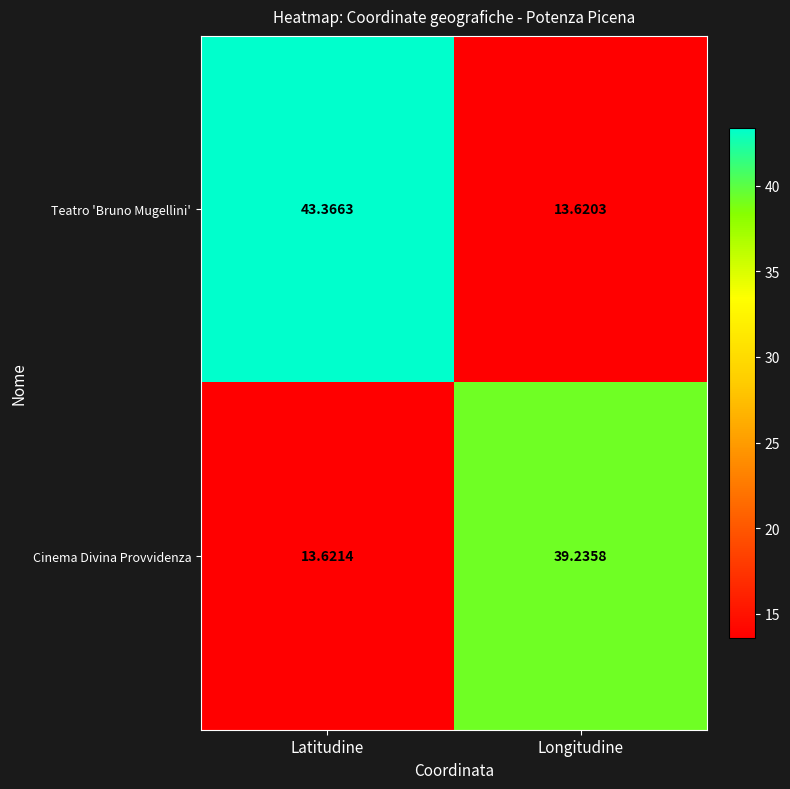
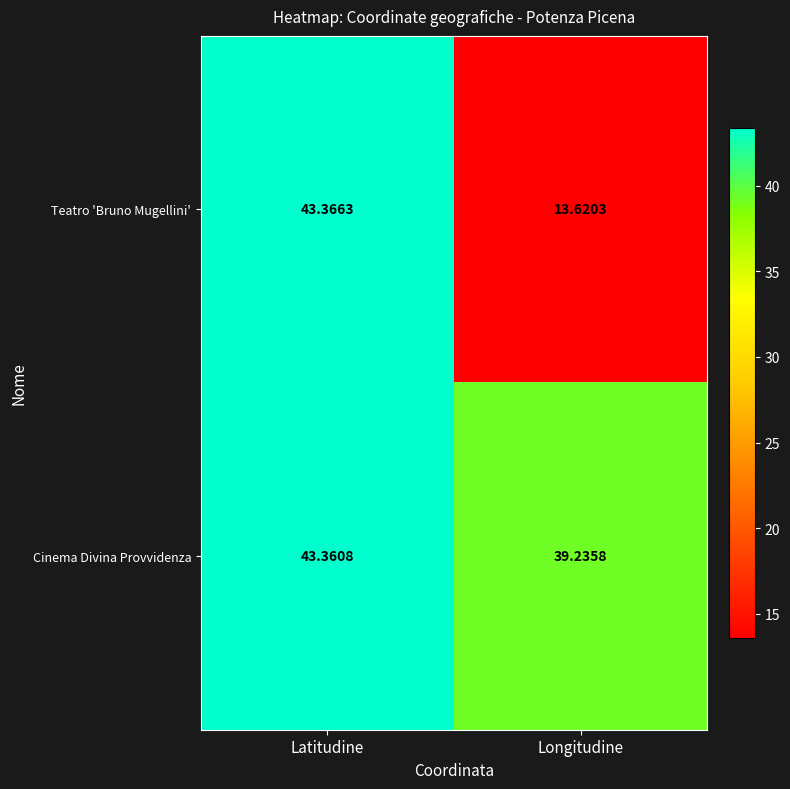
  {
    "Teatro 'Bruno Mugellini'": {
      "Latitudine": 43.3663,
      "Longitudine": 13.6203
    },
    "Cinema Divina Provvidenza": {
-     "Latitudine": 13.6214,
+     "Latitudine": 43.3608,
      "Longitudine": 39.2358
    }
  }
